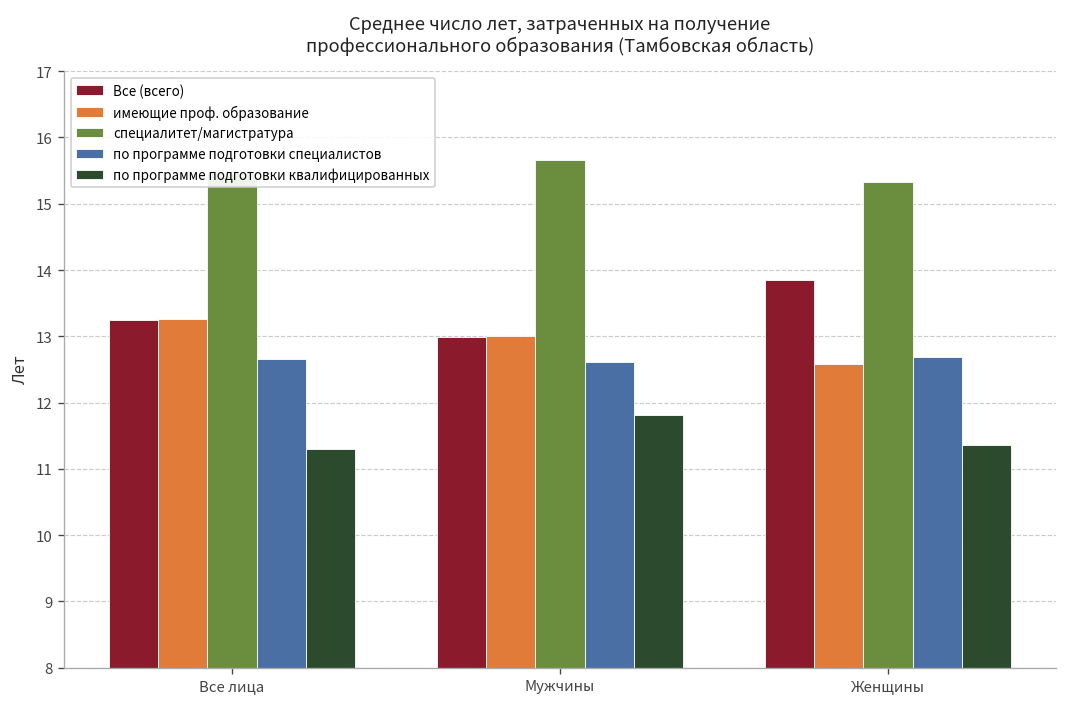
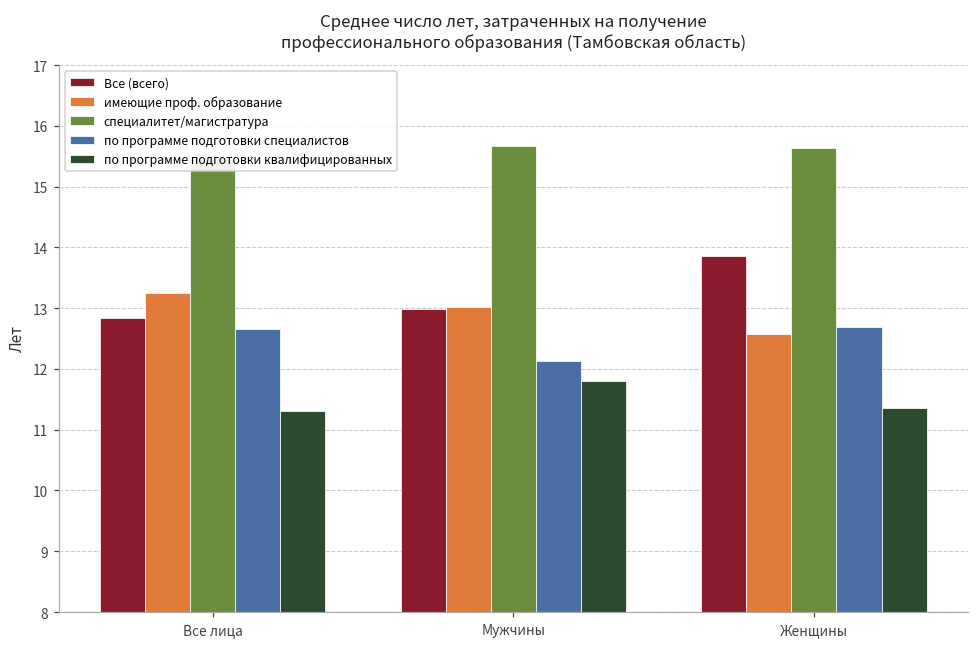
  {
    "Все (всего)": {
-     "Все лица": 13.2,
+     "Все лица": 12.8,
      "Мужчины": 13.0,
      "Женщины": 13.9
    },
    "имеющие проф. образование": {
      "Все лица": 13.3,
      "Мужчины": 13.0,
      "Женщины": 12.6
    },
    "специалитет/магистратура": {
      "Мужчины": 15.7,
-     "Женщины": 15.3
+     "Женщины": 15.6
    },
    "по программе подготовки специалистов": {
      "Все лица": 12.7,
-     "Мужчины": 12.6,
+     "Мужчины": 12.1,
      "Женщины": 12.7
    },
    "по программе подготовки квалифицированных": {
      "Все лица": 11.3,
      "Мужчины": 11.8,
      "Женщины": 11.4
    }
  }
